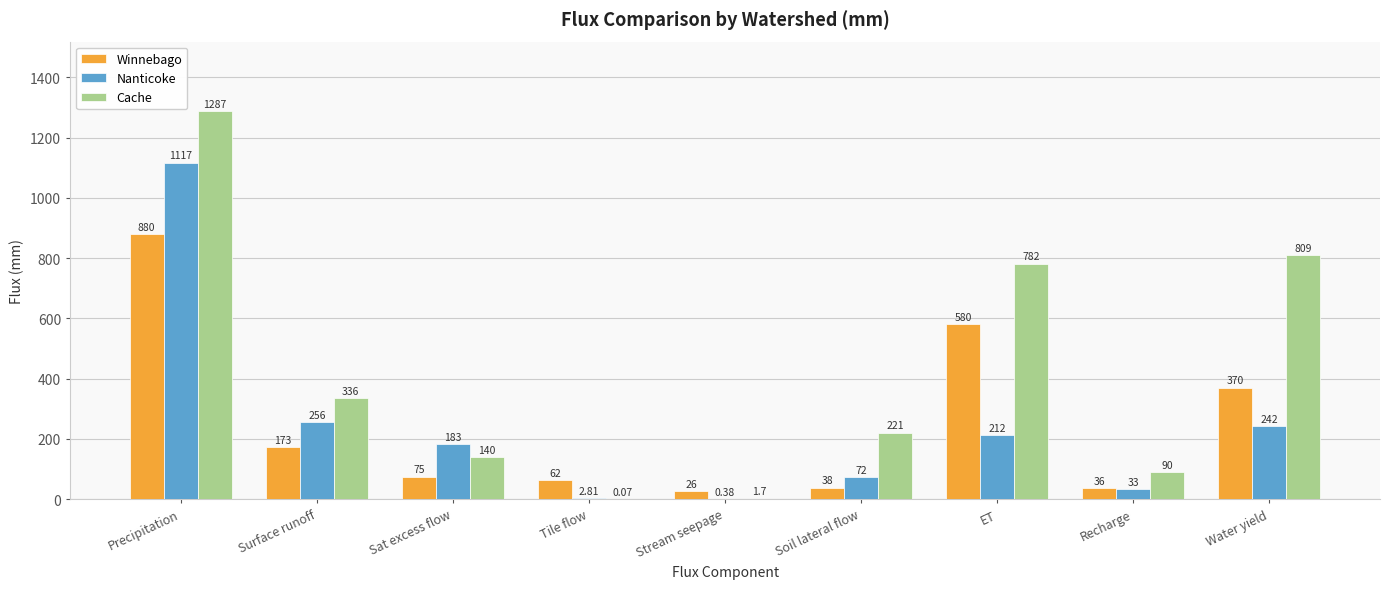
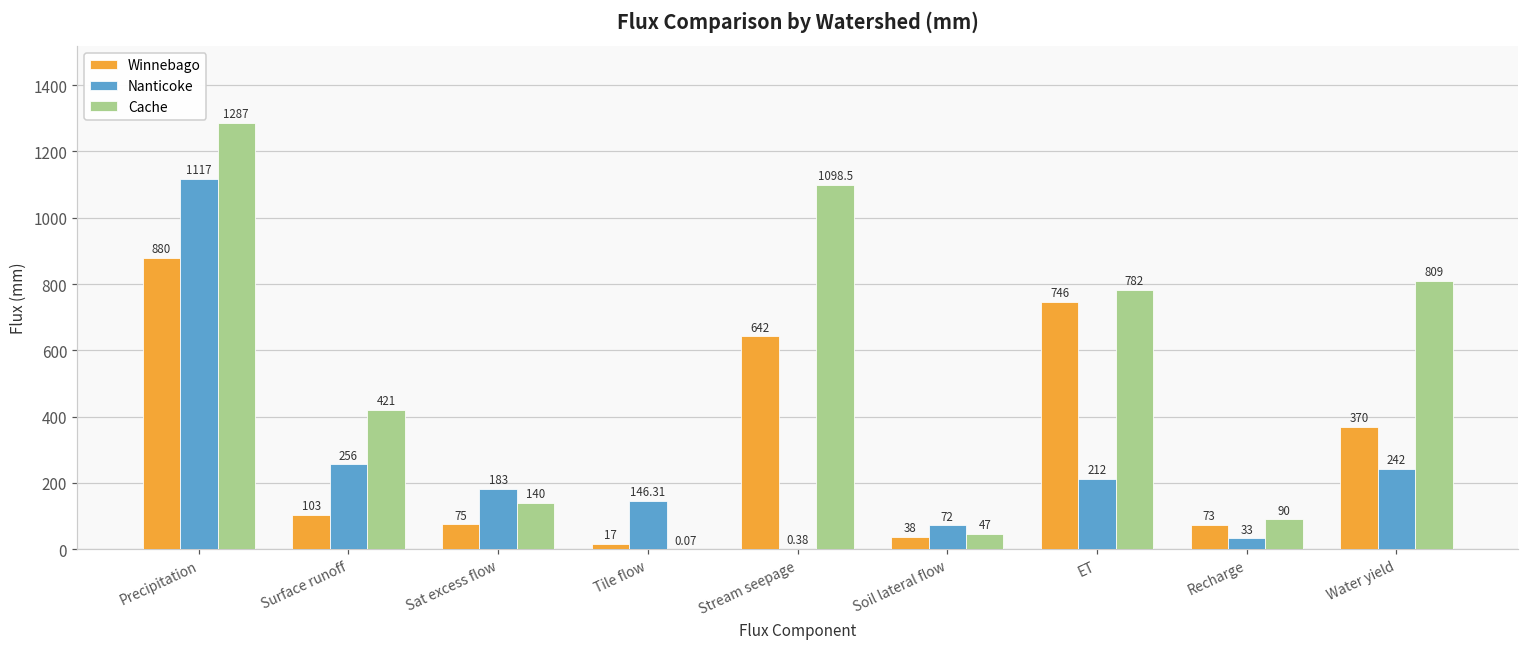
  {
    "Winnebago": {
      "Precipitation": 880,
-     "Surface runoff": 173,
+     "Surface runoff": 103,
      "Sat excess flow": 75,
-     "Tile flow": 62,
-     "Stream seepage": 26,
+     "Tile flow": 17,
+     "Stream seepage": 642,
      "Soil lateral flow": 38,
-     "ET": 580,
-     "Recharge": 36,
+     "ET": 746,
+     "Recharge": 73,
      "Water yield": 370
    },
    "Nanticoke": {
      "Precipitation": 1117,
      "Surface runoff": 256,
      "Sat excess flow": 183,
-     "Tile flow": 2.81,
+     "Tile flow": 146.31,
      "Stream seepage": 0.38,
      "Soil lateral flow": 72,
      "ET": 212,
      "Recharge": 33,
      "Water yield": 242
    },
    "Cache": {
      "Precipitation": 1287,
-     "Surface runoff": 336,
+     "Surface runoff": 421,
      "Sat excess flow": 140,
      "Tile flow": 0.07,
-     "Stream seepage": 1.7,
-     "Soil lateral flow": 221,
+     "Stream seepage": 1098.5,
+     "Soil lateral flow": 47,
      "ET": 782,
      "Recharge": 90,
      "Water yield": 809
    }
  }
